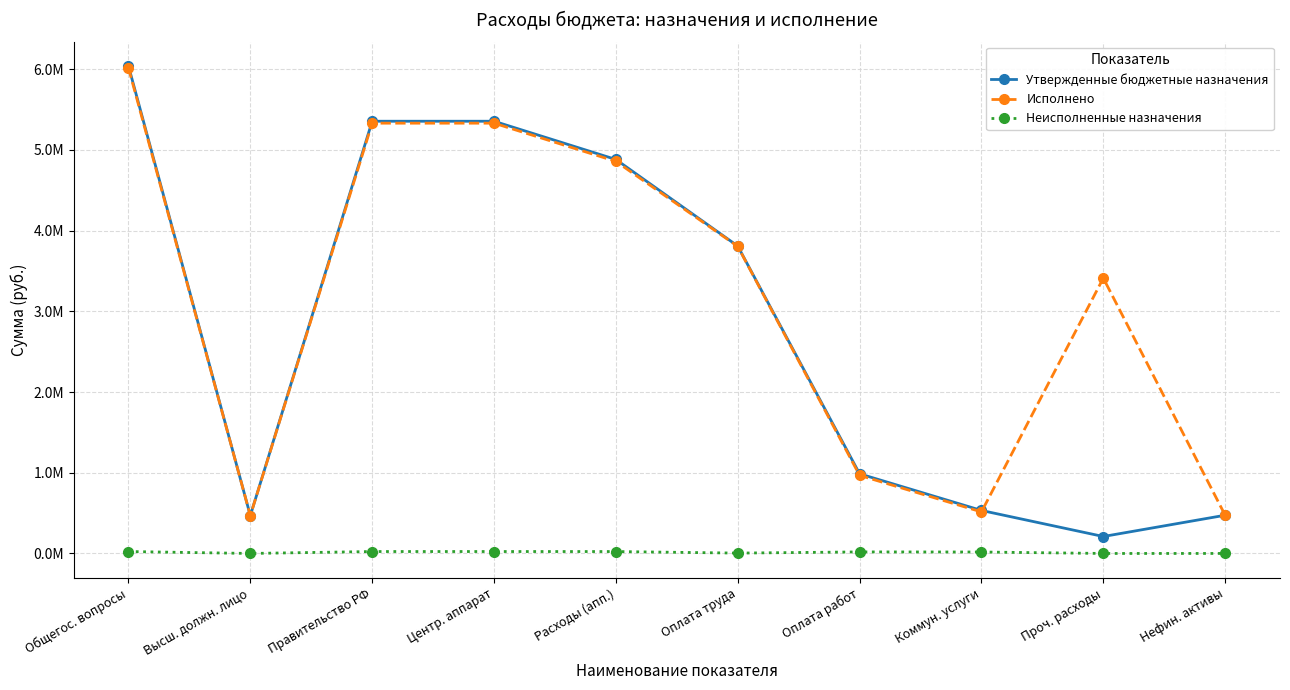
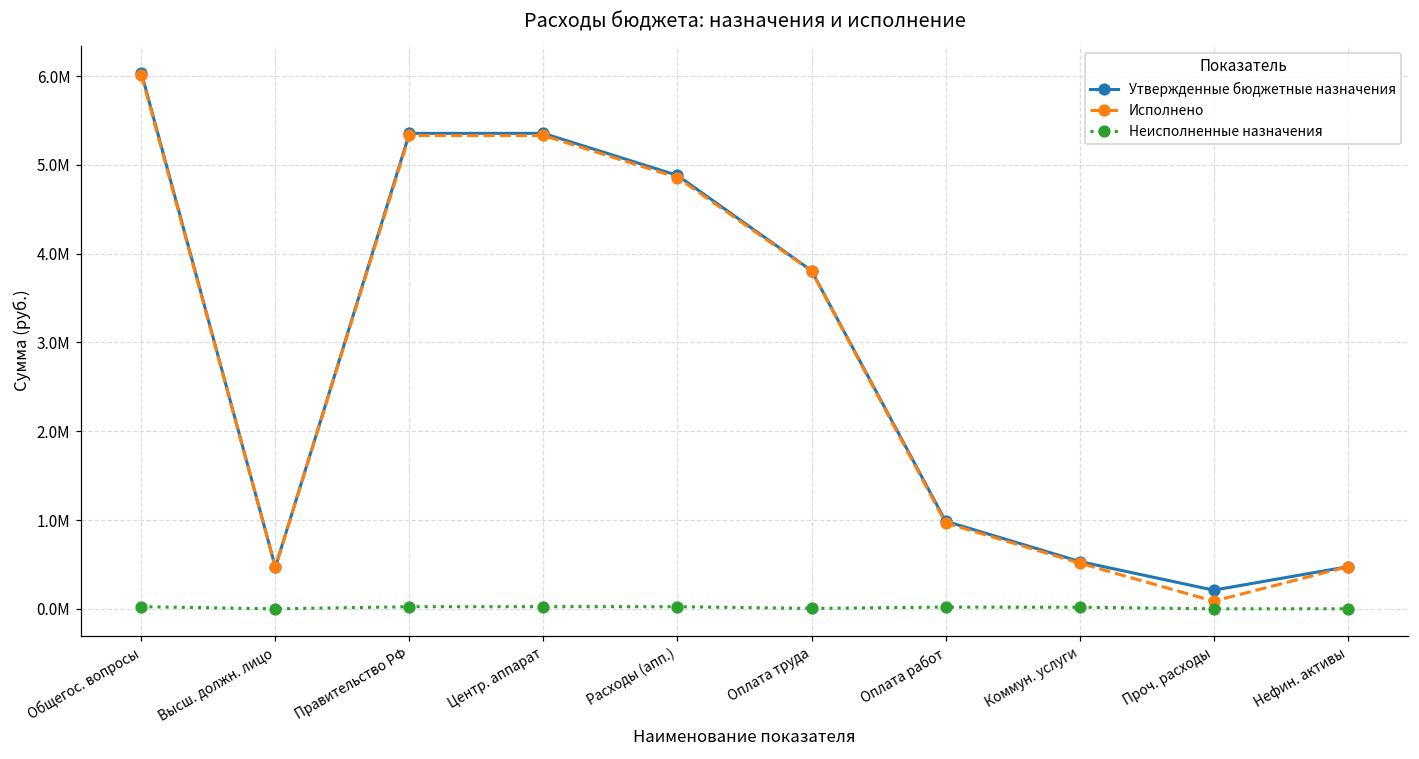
  {
    "Утвержденные бюджетные назначения": {
      "Проч. расходы": 200000
    },
    "Исполнено": {
-     "Проч. расходы": 3400000
+     "Проч. расходы": 100000
    },
    "Неисполненные назначения": {
      "Общегос. вопросы": 0,
      "Высш. должн. лицо": 0,
      "Правительство РФ": 0,
      "Центр. аппарат": 0,
      "Расходы (апп.)": 0,
      "Оплата труда": 0,
      "Оплата работ": 0,
      "Коммун. услуги": 0,
      "Проч. расходы": 0,
      "Нефин. активы": 0
    }
  }
